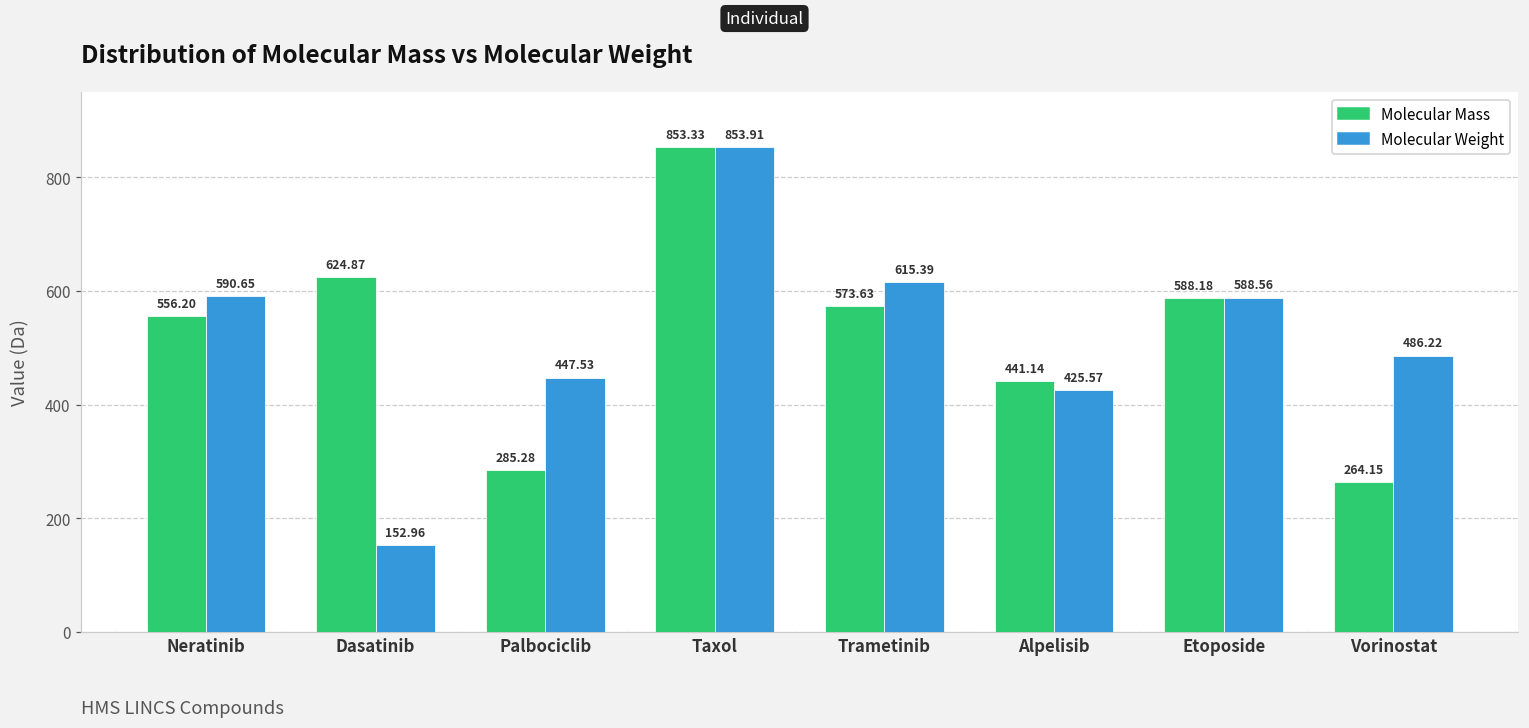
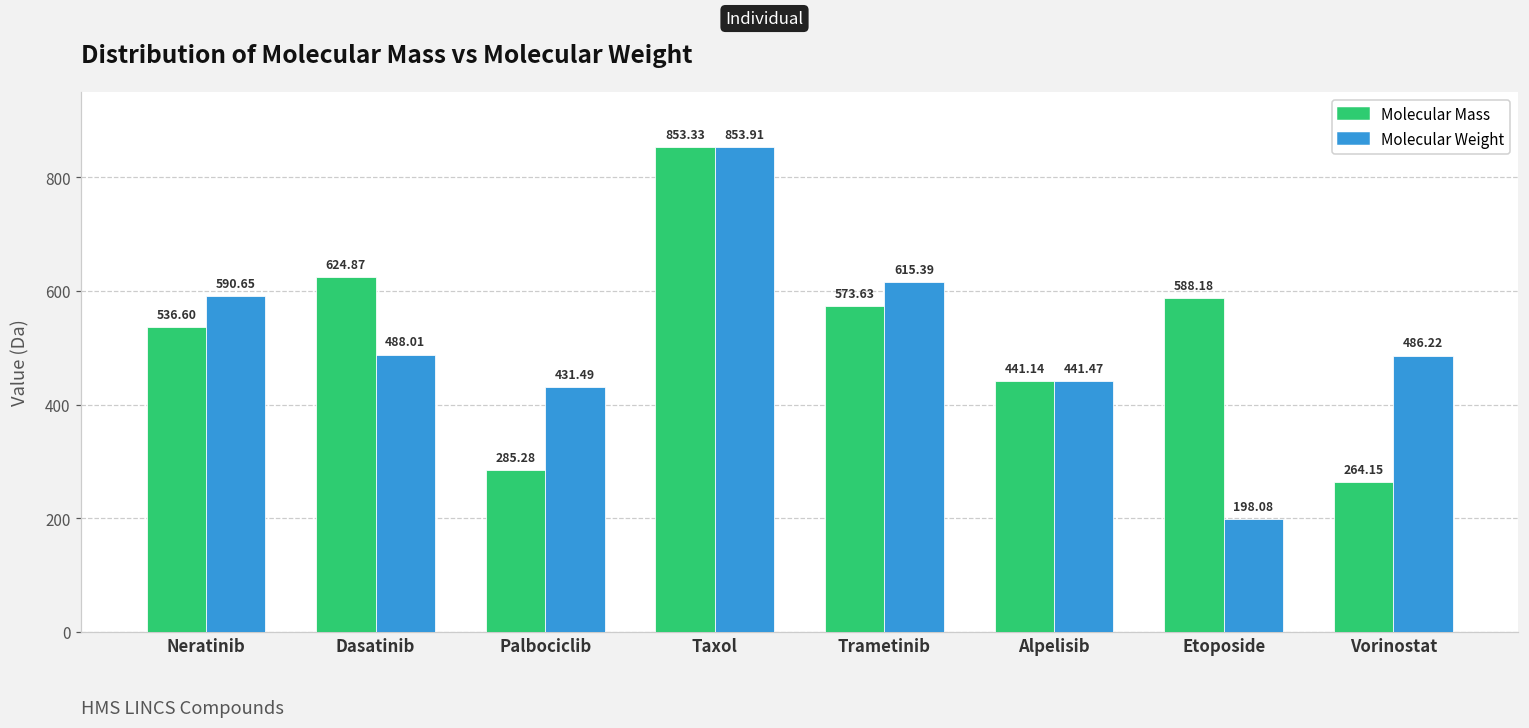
  {
    "Molecular Mass": {
-     "Neratinib": 556.20,
+     "Neratinib": 536.60,
      "Dasatinib": 624.87,
      "Palbociclib": 285.28,
      "Taxol": 853.33,
      "Trametinib": 573.63,
      "Alpelisib": 441.14,
      "Etoposide": 588.18,
      "Vorinostat": 264.15
    },
    "Molecular Weight": {
      "Neratinib": 590.65,
-     "Dasatinib": 152.96,
-     "Palbociclib": 447.53,
+     "Dasatinib": 488.01,
+     "Palbociclib": 431.49,
      "Taxol": 853.91,
      "Trametinib": 615.39,
-     "Alpelisib": 425.57,
-     "Etoposide": 588.56,
+     "Alpelisib": 441.47,
+     "Etoposide": 198.08,
      "Vorinostat": 486.22
    }
  }
